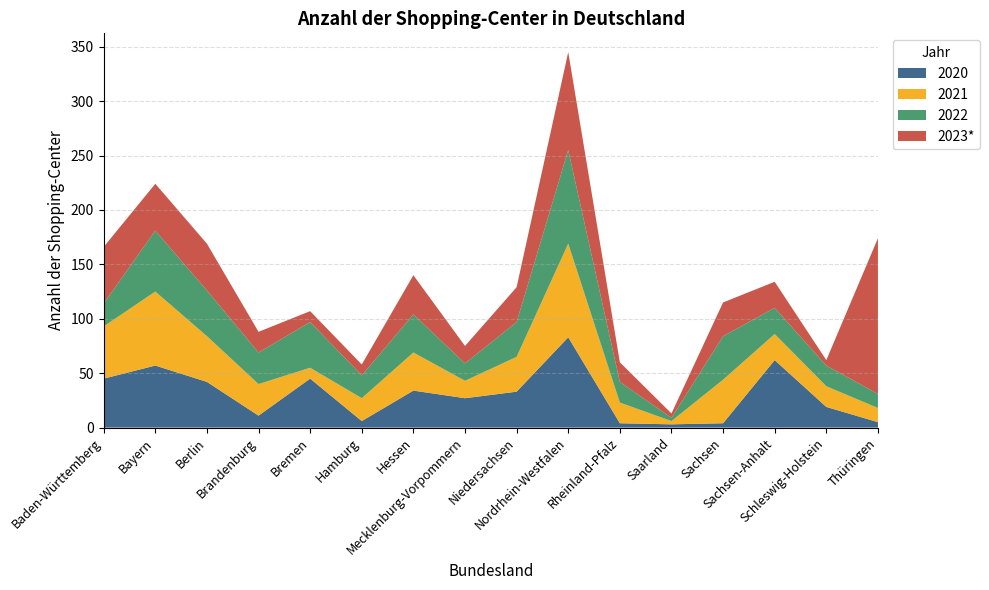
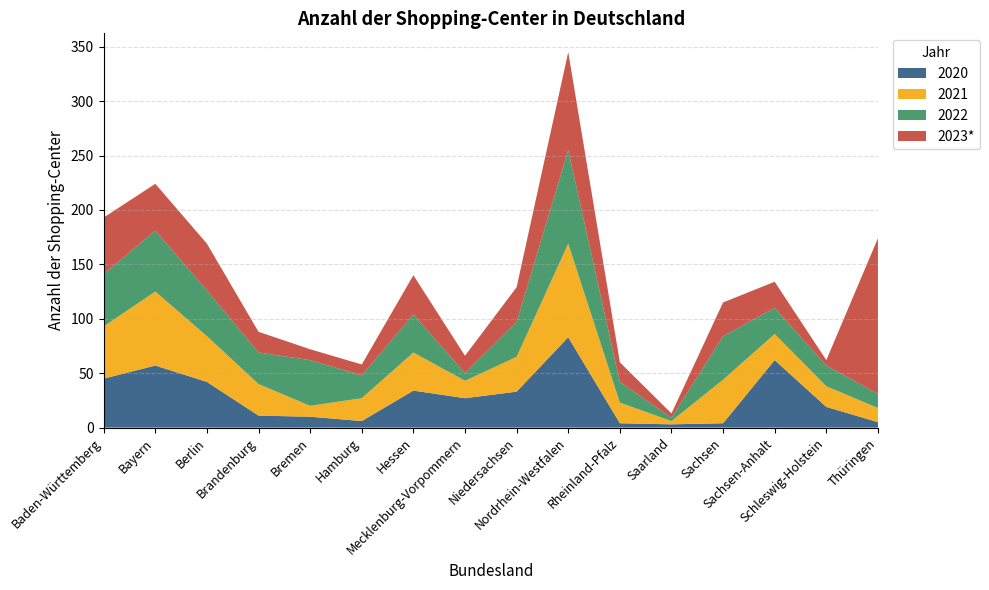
  {
    "2020": {
      "Baden-Württemberg": 45,
      "Bayern": 57,
      "Berlin": 42,
      "Brandenburg": 11,
-     "Bremen": 45,
+     "Bremen": 10,
      "Hamburg": 6,
      "Hessen": 34,
      "Mecklenburg-Vorpommern": 27,
      "Niedersachsen": 33,
      "Nordrhein-Westfalen": 83,
      "Rheinland-Pfalz": 4,
      "Saarland": 3,
      "Sachsen": 4,
      "Sachsen-Anhalt": 62,
      "Schleswig-Holstein": 19,
      "Thüringen": 5
    },
    "2021": {
      "Baden-Württemberg": 48,
      "Bayern": 68,
      "Berlin": 42,
      "Brandenburg": 29,
      "Bremen": 10,
      "Hamburg": 21,
      "Hessen": 35,
      "Mecklenburg-Vorpommern": 16,
      "Niedersachsen": 32,
      "Nordrhein-Westfalen": 86,
      "Rheinland-Pfalz": 19,
      "Saarland": 3,
      "Sachsen": 40,
      "Sachsen-Anhalt": 24,
      "Schleswig-Holstein": 19,
      "Thüringen": 13
    },
    "2022": {
-     "Baden-Württemberg": 21,
+     "Baden-Württemberg": 48,
      "Bayern": 56,
      "Berlin": 42,
      "Brandenburg": 29,
      "Bremen": 42,
      "Hamburg": 21,
      "Hessen": 35,
-     "Mecklenburg-Vorpommern": 16,
+     "Mecklenburg-Vorpommern": 7,
      "Niedersachsen": 32,
      "Nordrhein-Westfalen": 86,
      "Rheinland-Pfalz": 19,
      "Saarland": 3,
      "Sachsen": 40,
      "Sachsen-Anhalt": 24,
      "Schleswig-Holstein": 19,
      "Thüringen": 13
    },
    "2023*": {
      "Baden-Württemberg": 52,
      "Bayern": 43,
      "Berlin": 43,
      "Brandenburg": 19,
      "Bremen": 10,
      "Hamburg": 10,
      "Hessen": 36,
      "Mecklenburg-Vorpommern": 16,
      "Niedersachsen": 32,
      "Nordrhein-Westfalen": 90,
      "Rheinland-Pfalz": 18,
      "Saarland": 4,
      "Sachsen": 31,
      "Sachsen-Anhalt": 24,
      "Schleswig-Holstein": 5,
      "Thüringen": 143
    }
  }
